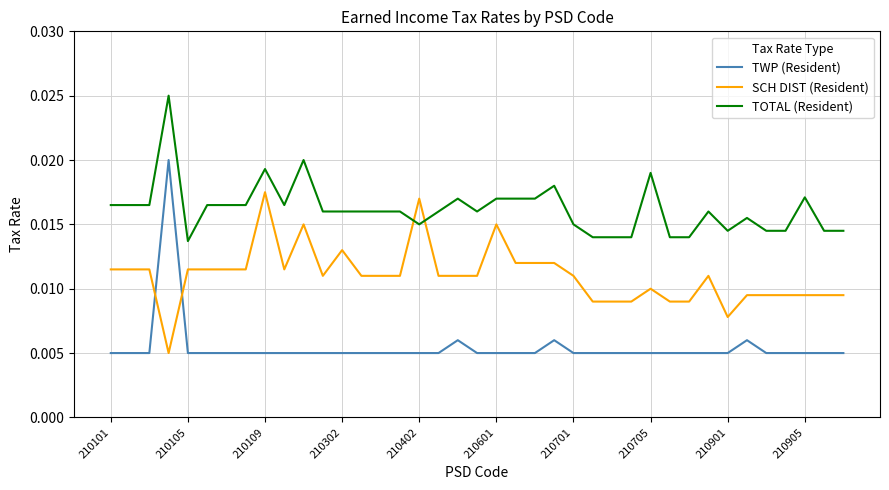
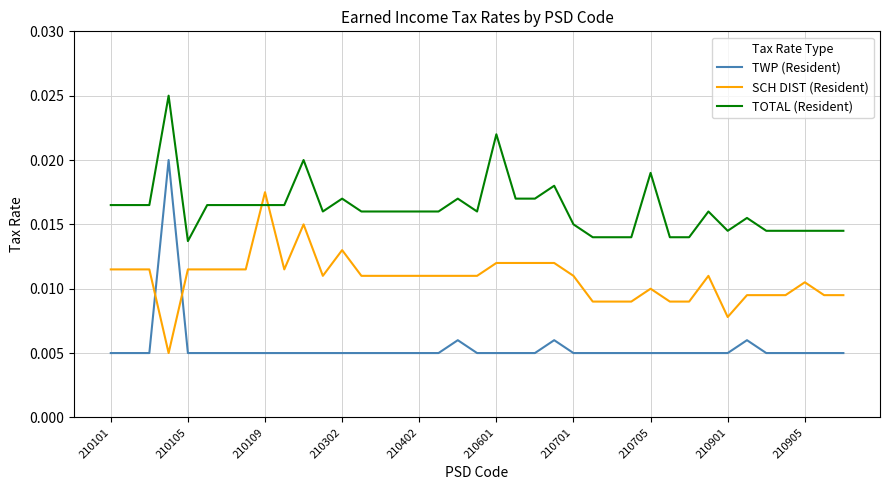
  {
    "TWP (Resident)": {
      "210101": 0.0050,
      "210105": 0.0050,
      "210109": 0.0050,
      "210302": 0.0050,
      "210402": 0.0050,
      "210601": 0.0050,
      "210701": 0.0050,
      "210705": 0.0050,
      "210901": 0.0050,
      "210905": 0.0050
    },
    "SCH DIST (Resident)": {
      "210101": 0.0115,
      "210105": 0.0115,
      "210109": 0.0175,
      "210302": 0.0130,
-     "210402": 0.017,
-     "210601": 0.015,
+     "210402": 0.011,
+     "210601": 0.012,
      "210701": 0.0110,
      "210705": 0.0100,
      "210901": 0.0078,
-     "210905": 0.0095
+     "210905": 0.0105
    },
    "TOTAL (Resident)": {
      "210101": 0.0165,
      "210105": 0.0137,
-     "210109": 0.0193,
-     "210302": 0.016,
-     "210402": 0.015,
-     "210601": 0.017,
+     "210109": 0.0165,
+     "210302": 0.017,
+     "210402": 0.016,
+     "210601": 0.022,
      "210701": 0.0150,
      "210705": 0.0190,
      "210901": 0.0145,
-     "210905": 0.0171
+     "210905": 0.0145
    }
  }
